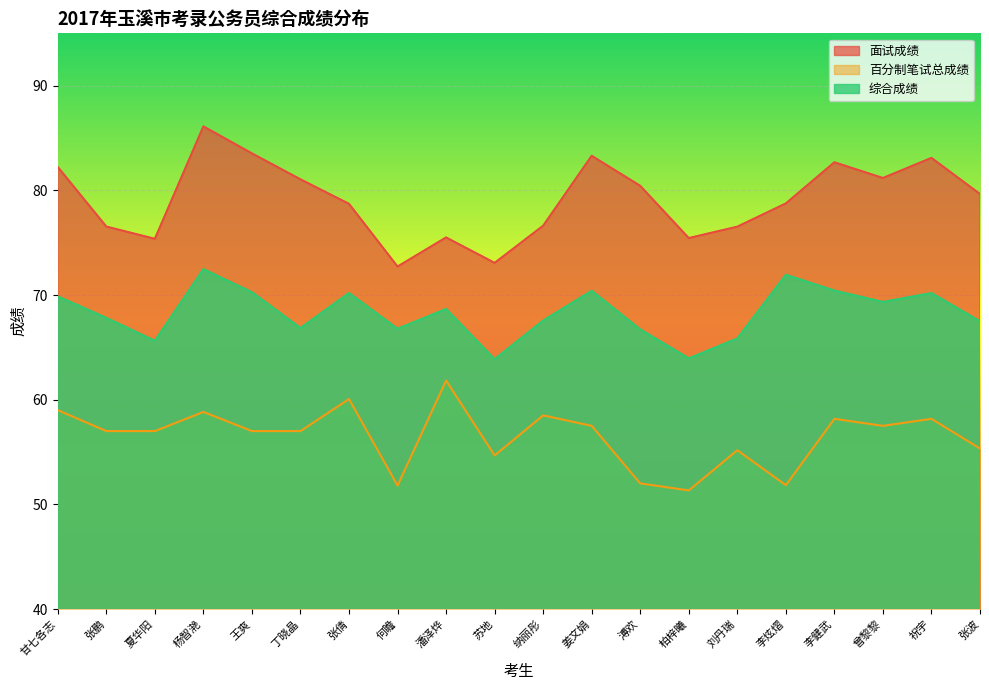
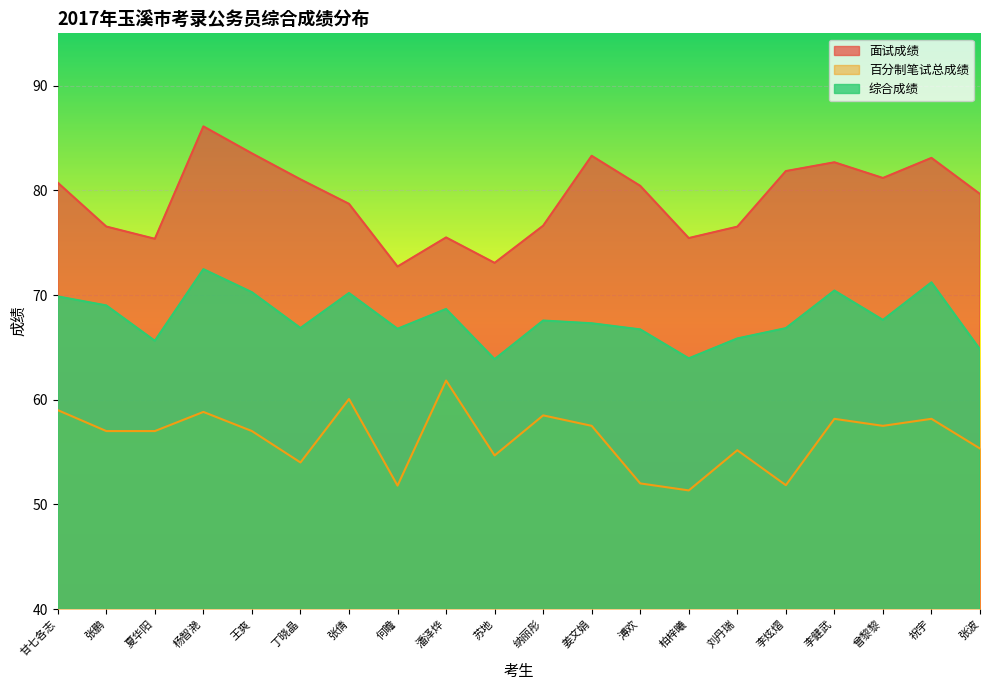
  {
    "面试成绩": {
-     "甘七各志": 82.2,
+     "甘七各志": 80.7,
      "张鹏": 76.5,
      "夏华阳": 75.4,
      "杨智滟": 86.1,
      "王爽": 83.5,
      "丁晓晶": 81.1,
      "张倩": 78.7,
      "何瞻": 72.7,
      "潘泽烨": 75.5,
      "苏地": 73.1,
      "纳丽彤": 76.6,
      "姜文娟": 83.3,
      "溥欢": 80.4,
      "柏梓曦": 75.4,
      "刘丹瑞": 76.5,
-     "李炫熠": 78.8,
+     "李炫熠": 81.8,
      "李健武": 82.7,
      "曾黎黎": 81.2,
      "祝宇": 83.1,
      "张波": 79.7
    },
    "百分制笔试总成绩": {
      "甘七各志": 59,
      "张鹏": 57,
      "夏华阳": 57,
      "杨智滟": 59,
      "王爽": 57,
-     "丁晓晶": 57,
+     "丁晓晶": 54,
      "张倩": 60,
      "何瞻": 52,
      "潘泽烨": 62,
      "苏地": 54.7,
      "纳丽彤": 58.5,
      "姜文娟": 57.5,
      "溥欢": 52,
      "柏梓曦": 51.3,
      "刘丹瑞": 55,
      "李炫熠": 52,
      "李健武": 58,
      "曾黎黎": 57.5,
      "祝宇": 58,
      "张波": 55.3
    },
    "综合成绩": {
      "甘七各志": 69.9,
-     "张鹏": 67.8,
+     "张鹏": 69.0,
      "夏华阳": 65.6,
      "杨智滟": 72.5,
      "王爽": 70.3,
      "丁晓晶": 66.9,
      "张倩": 70.2,
      "何瞻": 66.8,
      "潘泽烨": 68.7,
      "苏地": 63.9,
      "纳丽彤": 67.6,
-     "姜文娟": 70.4,
+     "姜文娟": 67.3,
      "溥欢": 66.7,
      "柏梓曦": 64.0,
      "刘丹瑞": 65.9,
-     "李炫熠": 71.9,
+     "李炫熠": 66.8,
      "李健武": 70.4,
-     "曾黎黎": 69.3,
-     "祝宇": 70.2,
-     "张波": 67.5
+     "曾黎黎": 67.6,
+     "祝宇": 71.2,
+     "张波": 64.8
    }
  }
